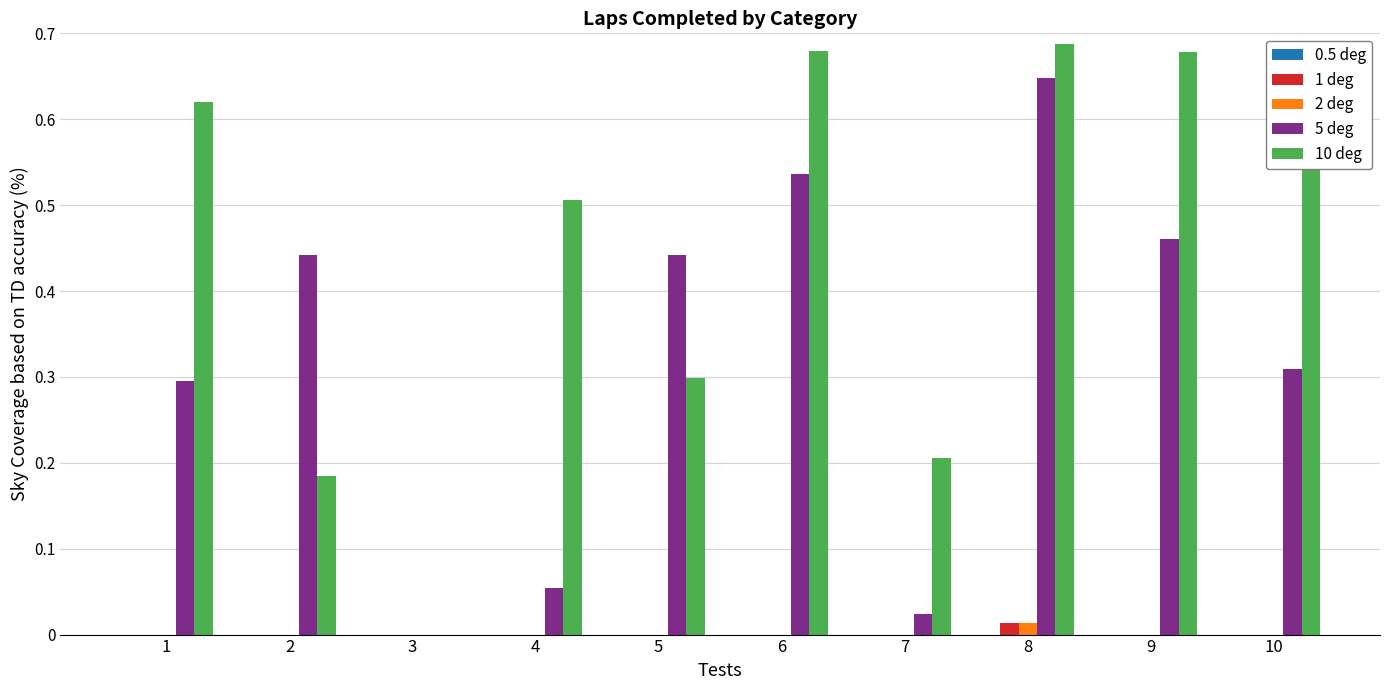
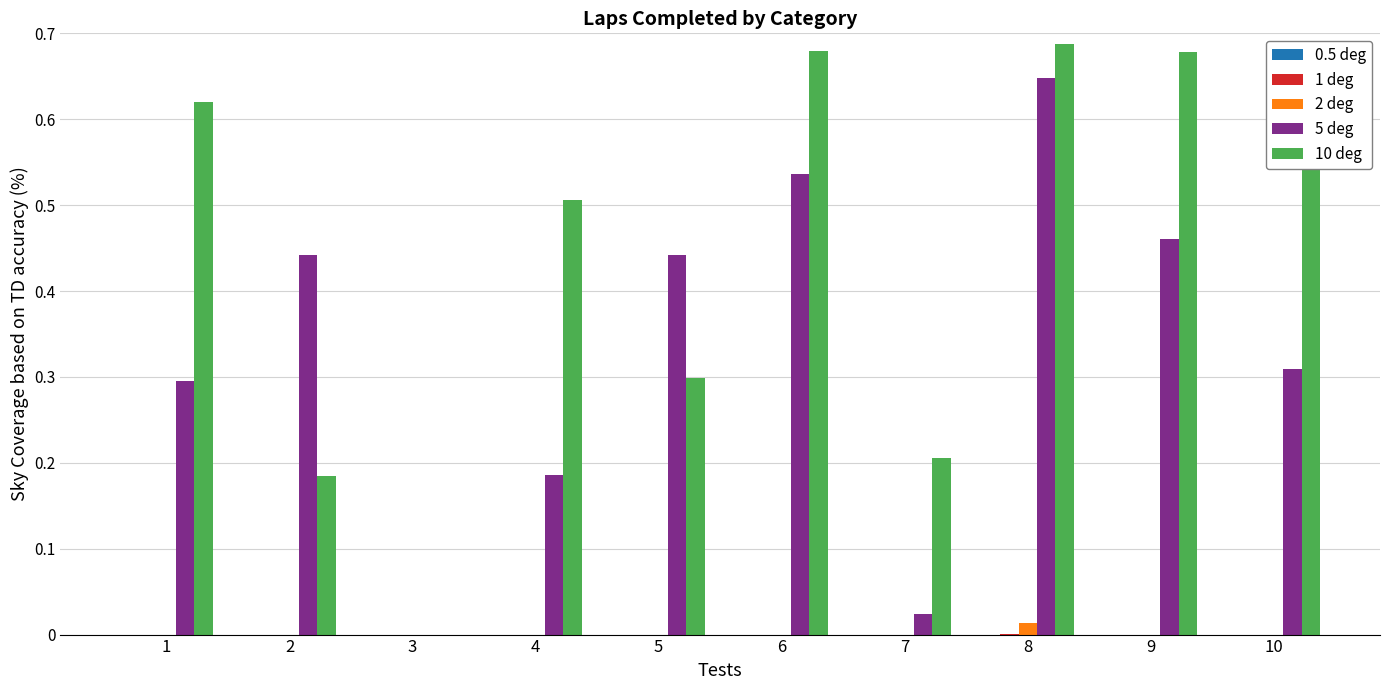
  {
    "0.5 deg": {
      "1": 0.00,
      "2": 0.00,
      "3": 0.00,
      "4": 0.00,
      "5": 0.00,
      "6": 0.00,
      "7": 0.00,
      "8": 0.00,
      "9": 0.00,
      "10": 0.00
    },
    "1 deg": {
      "1": 0.00,
      "2": 0.00,
      "3": 0.00,
      "4": 0.00,
      "5": 0.00,
      "6": 0.00,
      "7": 0.00,
-     "8": 0.01,
+     "8": 0.00,
      "9": 0.00,
      "10": 0.00
    },
    "2 deg": {
      "1": 0.00,
      "2": 0.00,
      "3": 0.00,
      "4": 0.00,
      "5": 0.00,
      "6": 0.00,
      "7": 0.00,
      "8": 0.01,
      "9": 0.00,
      "10": 0.00
    },
    "5 deg": {
      "1": 0.30,
      "2": 0.44,
      "3": 0.00,
-     "4": 0.05,
+     "4": 0.19,
      "5": 0.44,
      "6": 0.54,
      "7": 0.02,
      "8": 0.65,
      "9": 0.46,
      "10": 0.31
    },
    "10 deg": {
      "1": 0.62,
      "2": 0.19,
      "3": 0.00,
      "4": 0.51,
      "5": 0.30,
      "6": 0.68,
      "7": 0.21,
      "8": 0.69,
      "9": 0.68
    }
  }
